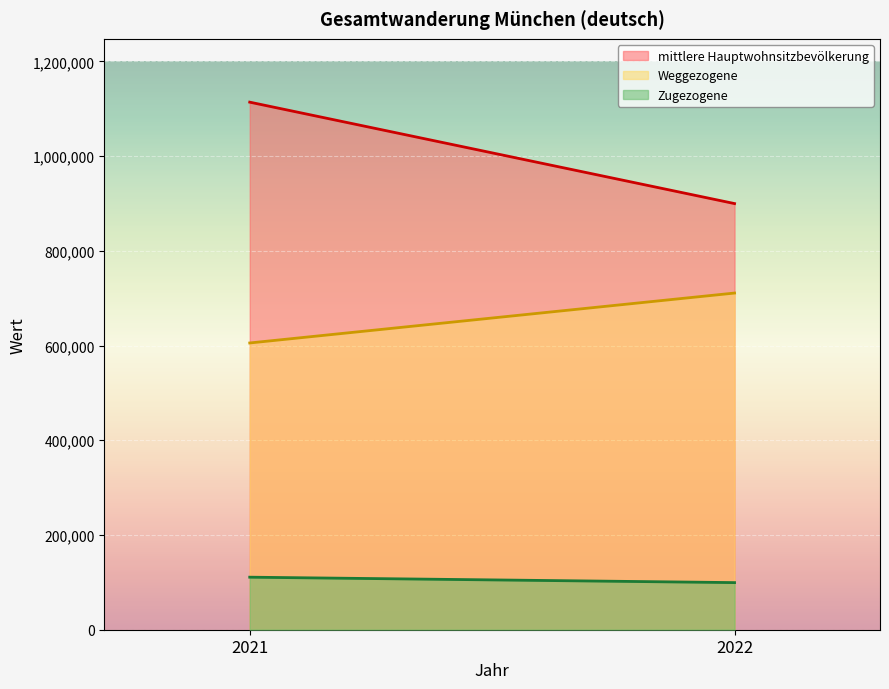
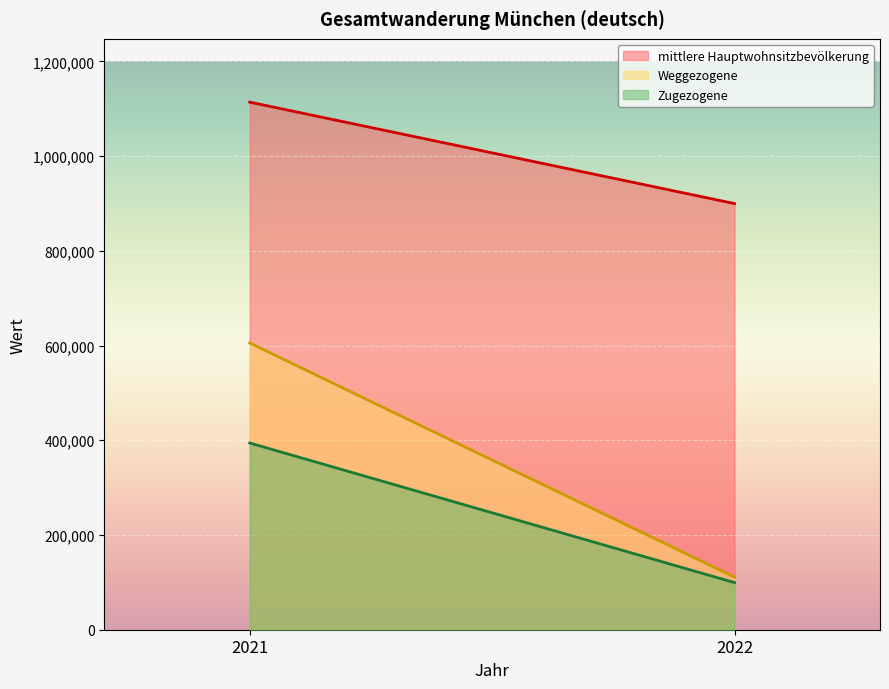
  {
    "mittlere Hauptwohnsitzbevölkerung": {
      "2021": "1,110,000",
      "2022": "900,000"
    },
    "Weggezogene": {
      "2021": "610,000",
-     "2022": "710,000"
+     "2022": "110,000"
    },
    "Zugezogene": {
-     "2021": "110,000",
+     "2021": "390,000",
      "2022": "100,000"
    }
  }
